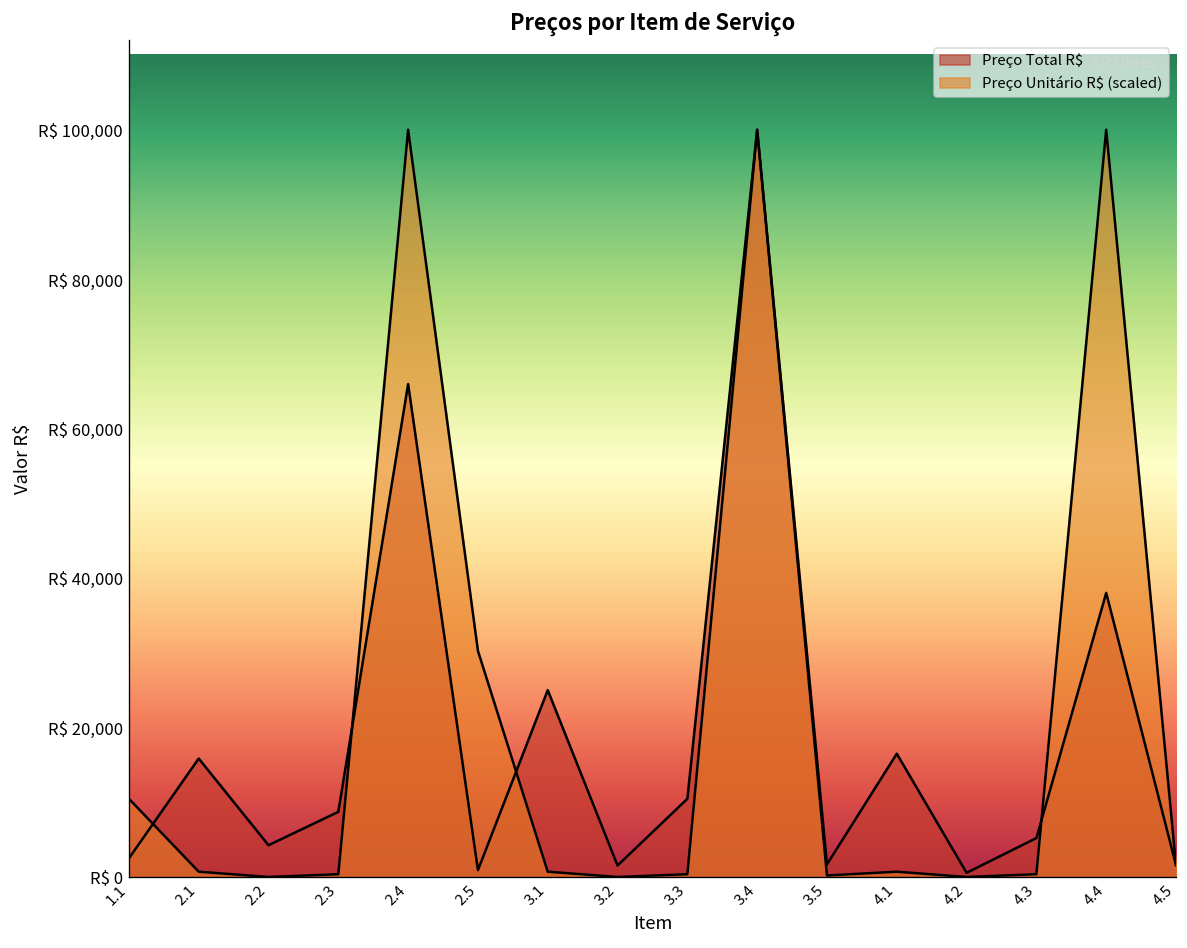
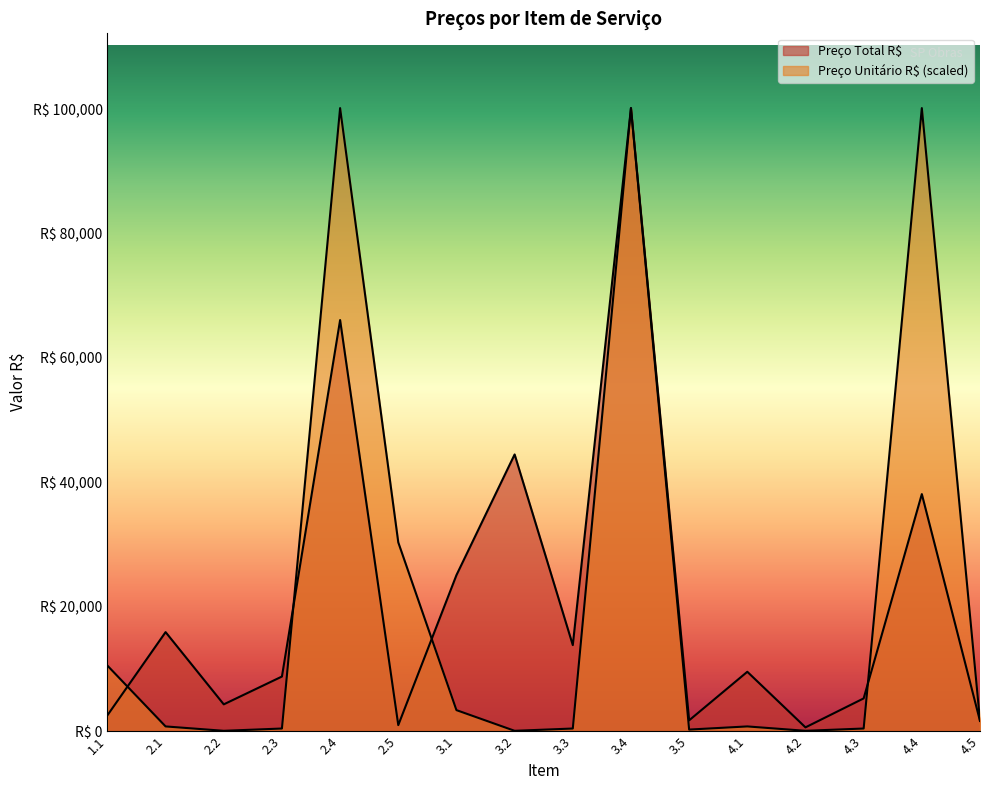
  {
    "Preço Total R$": {
      "1.1": "R$ 3,000",
      "2.1": "R$ 16,000",
      "2.2": "R$ 4,000",
      "2.3": "R$ 9,000",
      "2.4": "R$ 66,000",
      "2.5": "R$ 1,000",
      "3.1": "R$ 25,000",
-     "3.2": "R$ 2,000",
-     "3.3": "R$ 11,000",
+     "3.2": "R$ 44,000",
+     "3.3": "R$ 14,000",
      "3.5": "R$ 2,000",
-     "4.1": "R$ 17,000",
+     "4.1": "R$ 10,000",
      "4.2": "R$ 1,000",
      "4.3": "R$ 5,000",
      "4.4": "R$ 38,000"
    },
    "Preço Unitário R$ (scaled)": {
      "1.1": "R$ 11,000",
      "2.1": "R$ 1,000",
      "2.2": "R$ 0",
      "2.3": "R$ 0",
      "2.4": "R$ 100,000",
      "2.5": "R$ 30,000",
-     "3.1": "R$ 1,000",
+     "3.1": "R$ 3,000",
      "3.2": "R$ 0",
      "3.3": "R$ 0",
      "3.5": "R$ 0",
      "4.1": "R$ 1,000",
      "4.2": "R$ 0",
      "4.3": "R$ 0",
      "4.4": "R$ 100,000"
    }
  }
